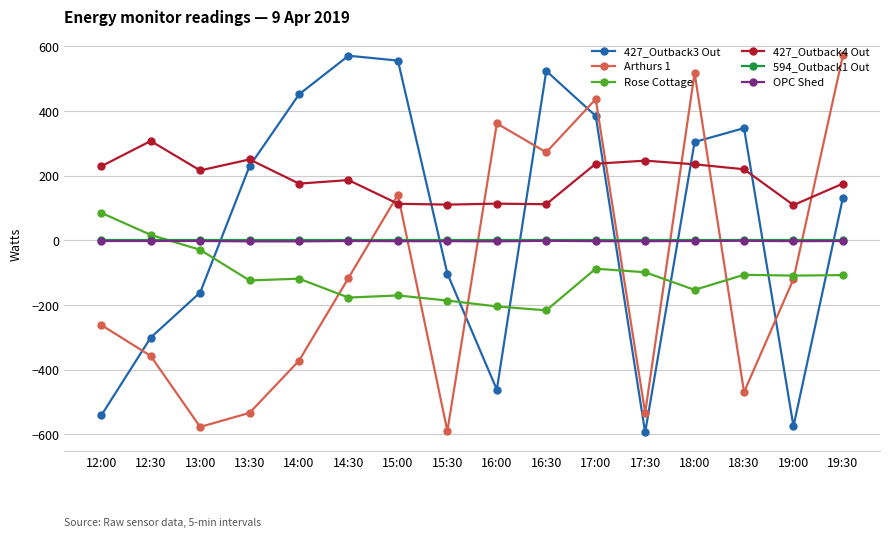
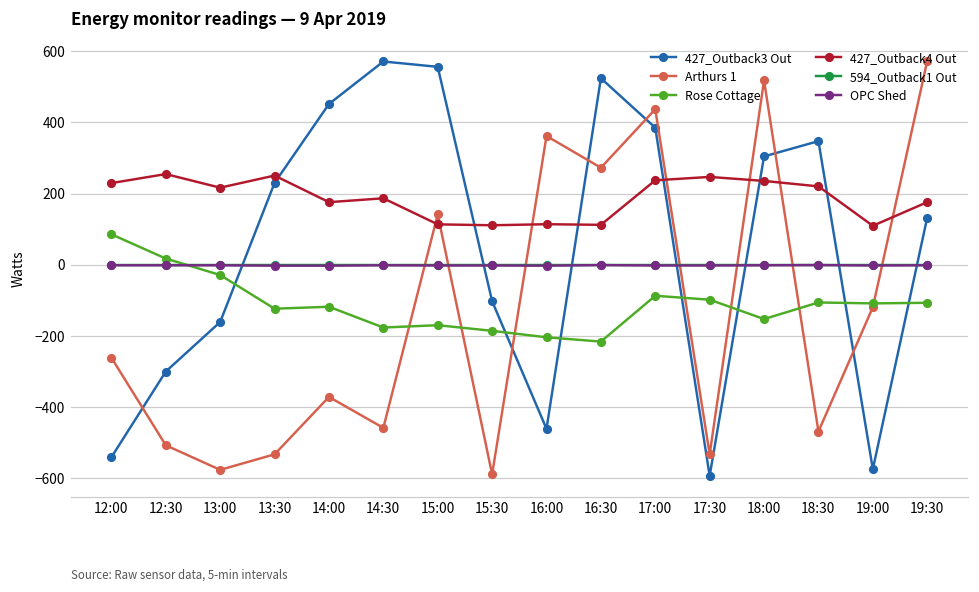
  {
    "427_Outback3 Out": {
      "12:00": -540,
      "12:30": -300,
      "13:00": -160,
      "13:30": 230,
      "14:00": 450,
      "14:30": 570,
      "15:00": 560,
      "15:30": -100,
      "16:00": -460,
      "16:30": 520,
      "17:00": 390,
      "17:30": -590,
      "18:00": 300,
      "18:30": 350,
      "19:00": -580,
      "19:30": 130
    },
    "Arthurs 1": {
      "12:00": -260,
-     "12:30": -360,
+     "12:30": -510,
      "13:00": -580,
      "13:30": -530,
      "14:00": -370,
-     "14:30": -120,
+     "14:30": -460,
      "15:00": 140,
      "15:30": -590,
      "16:00": 360,
      "16:30": 270,
      "17:00": 440,
      "17:30": -530,
      "18:00": 520,
      "18:30": -470,
      "19:00": -120,
      "19:30": 570
    },
    "Rose Cottage": {
      "12:00": 90,
      "12:30": 20,
      "13:00": -30,
      "13:30": -120,
      "14:00": -120,
      "14:30": -180,
      "15:00": -170,
      "15:30": -190,
      "16:00": -200,
      "16:30": -220,
      "17:00": -90,
      "17:30": -100,
      "18:00": -150,
      "18:30": -110,
      "19:00": -110,
      "19:30": -110
    },
    "427_Outback4 Out": {
      "12:00": 230,
-     "12:30": 310,
+     "12:30": 250,
      "13:00": 220,
      "13:30": 250,
      "14:00": 180,
      "14:30": 190,
      "15:00": 110,
      "15:30": 110,
      "16:00": 110,
      "16:30": 110,
      "17:00": 240,
      "17:30": 250,
      "18:00": 240,
      "18:30": 220,
      "19:00": 110,
      "19:30": 180
    }
  }
